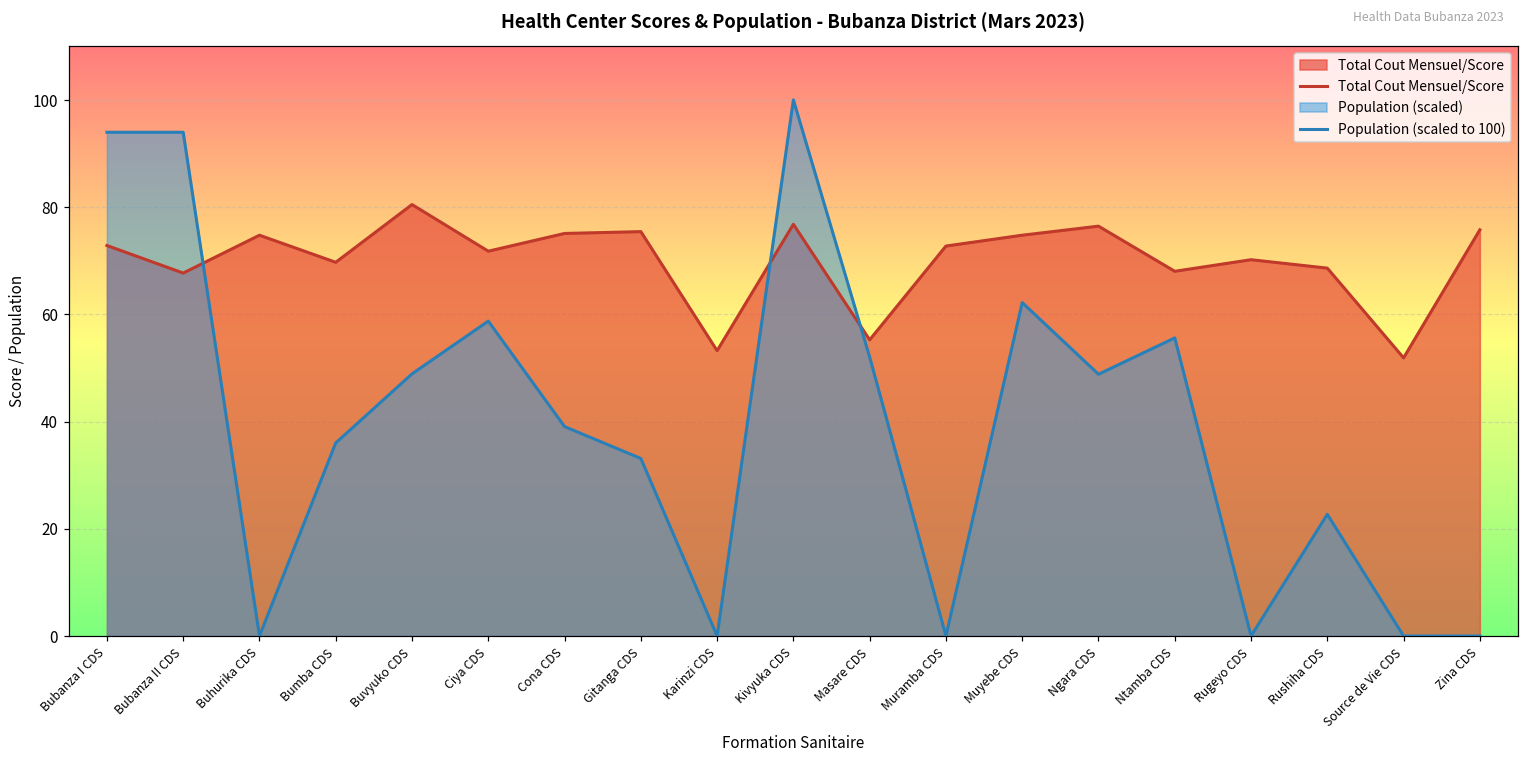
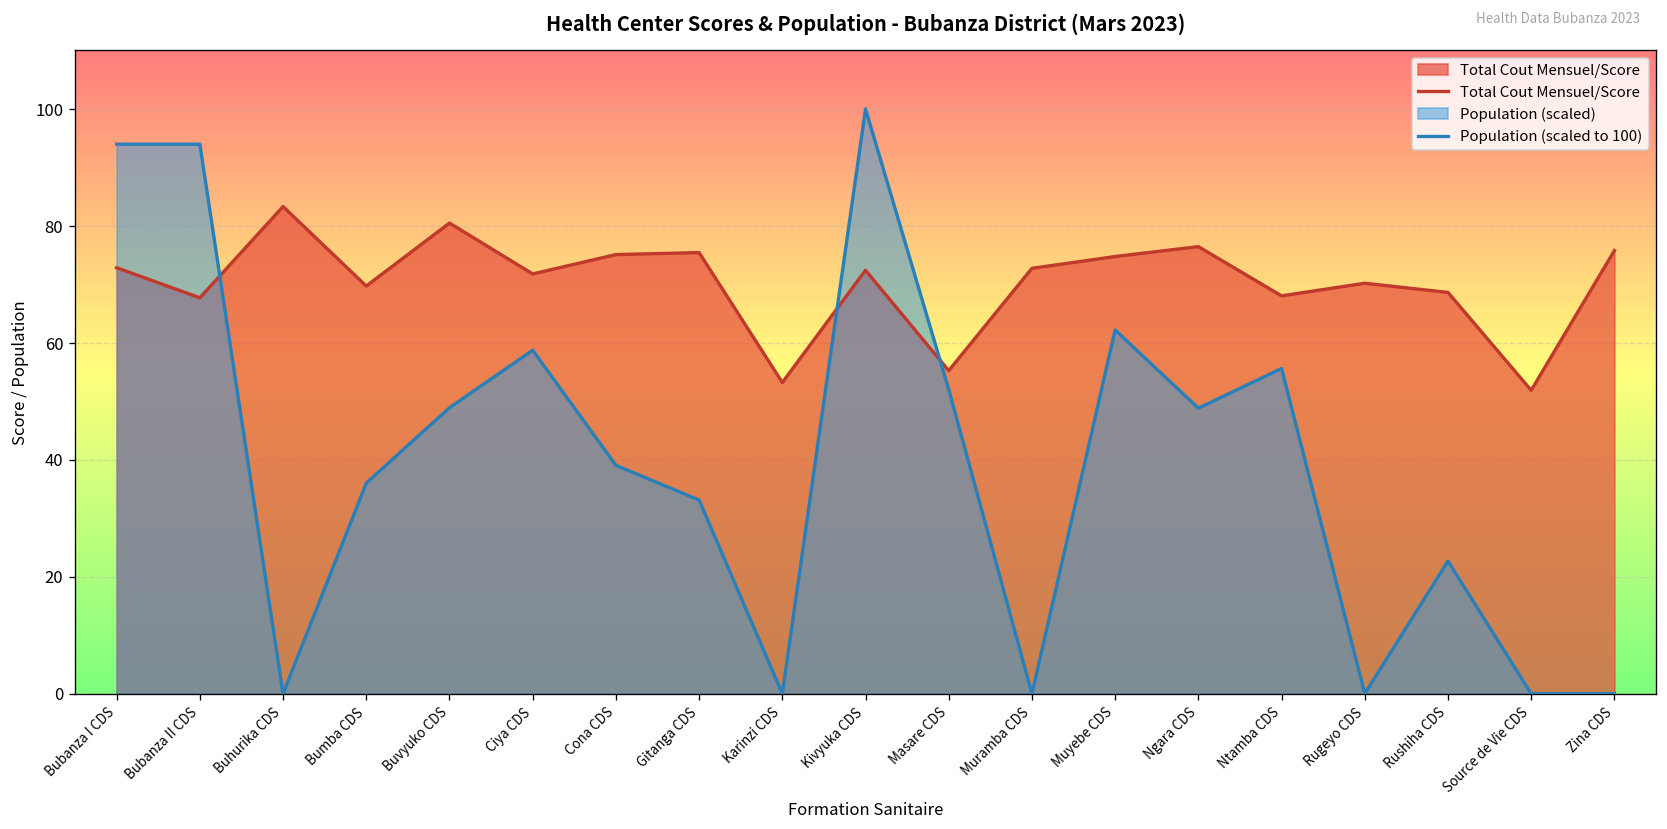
  {
    "Total Cout Mensuel/Score": {
      "Bubanza I CDS": 73,
      "Bubanza II CDS": 68,
-     "Buhurika CDS": 75,
+     "Buhurika CDS": 83,
      "Bumba CDS": 70,
      "Buvyuko CDS": 80,
      "Ciya CDS": 72,
      "Cona CDS": 75,
      "Gitanga CDS": 75,
      "Karinzi CDS": 53,
-     "Kivyuka CDS": 77,
+     "Kivyuka CDS": 72,
      "Masare CDS": 55,
      "Muramba CDS": 73,
      "Muyebe CDS": 75,
      "Ngara CDS": 76,
      "Ntamba CDS": 68,
      "Rugeyo CDS": 70,
      "Rushiha CDS": 69,
      "Source de Vie CDS": 52,
      "Zina CDS": 76
    },
    "Population (scaled)": {
      "Bubanza I CDS": 94,
      "Bubanza II CDS": 94,
      "Buhurika CDS": 0,
      "Bumba CDS": 36,
      "Buvyuko CDS": 49,
      "Ciya CDS": 59,
      "Cona CDS": 39,
      "Gitanga CDS": 33,
      "Karinzi CDS": 0,
      "Kivyuka CDS": 100,
      "Masare CDS": 52,
      "Muramba CDS": 0,
      "Muyebe CDS": 62,
      "Ngara CDS": 49,
      "Ntamba CDS": 56,
      "Rugeyo CDS": 0,
      "Rushiha CDS": 23,
      "Source de Vie CDS": 0,
      "Zina CDS": 0
    }
  }
